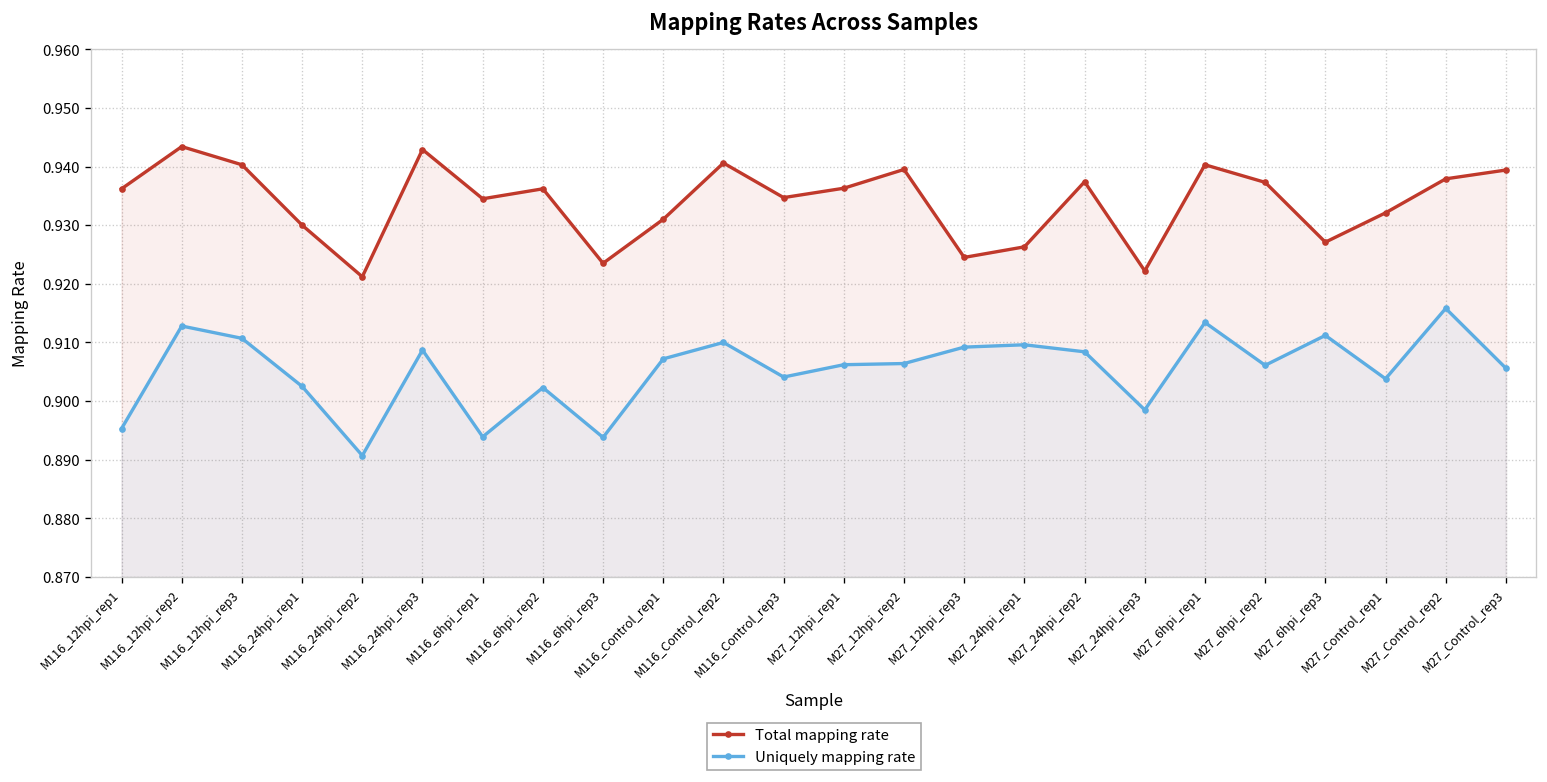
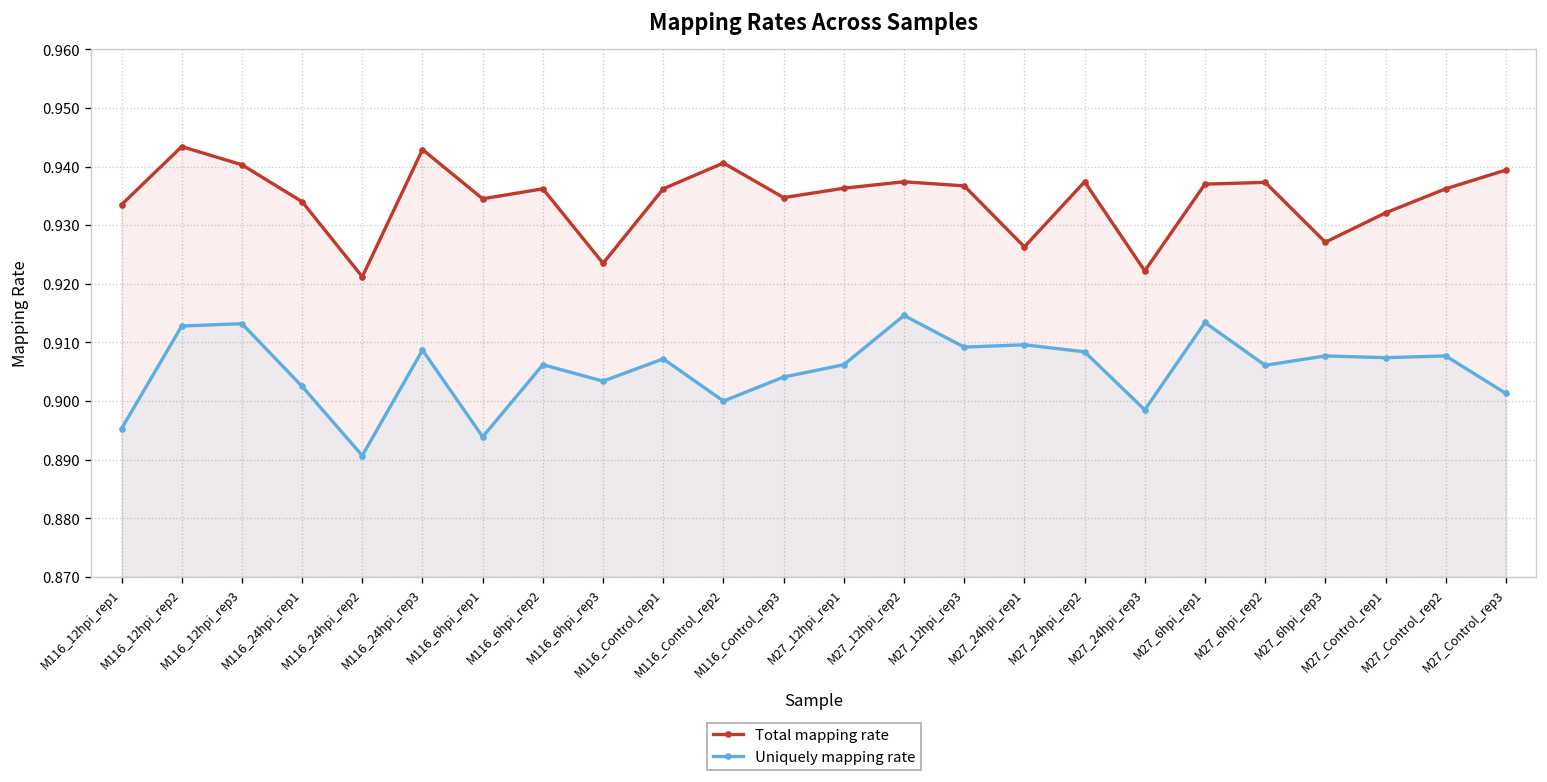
  {
    "Total mapping rate": {
-     "M116_12hpi_rep1": 0.936,
+     "M116_12hpi_rep1": 0.934,
      "M116_12hpi_rep2": 0.943,
      "M116_12hpi_rep3": 0.940,
-     "M116_24hpi_rep1": 0.930,
+     "M116_24hpi_rep1": 0.934,
      "M116_24hpi_rep2": 0.921,
      "M116_24hpi_rep3": 0.943,
      "M116_6hpi_rep1": 0.935,
      "M116_6hpi_rep2": 0.936,
      "M116_6hpi_rep3": 0.924,
-     "M116_Control_rep1": 0.931,
+     "M116_Control_rep1": 0.936,
      "M116_Control_rep2": 0.941,
      "M116_Control_rep3": 0.935,
      "M27_12hpi_rep1": 0.936,
-     "M27_12hpi_rep2": 0.940,
-     "M27_12hpi_rep3": 0.925,
+     "M27_12hpi_rep2": 0.937,
+     "M27_12hpi_rep3": 0.937,
      "M27_24hpi_rep1": 0.926,
      "M27_24hpi_rep2": 0.937,
      "M27_24hpi_rep3": 0.922,
-     "M27_6hpi_rep1": 0.940,
+     "M27_6hpi_rep1": 0.937,
      "M27_6hpi_rep2": 0.937,
      "M27_6hpi_rep3": 0.927,
      "M27_Control_rep1": 0.932,
-     "M27_Control_rep2": 0.938,
+     "M27_Control_rep2": 0.936,
      "M27_Control_rep3": 0.939
    },
    "Uniquely mapping rate": {
      "M116_12hpi_rep1": 0.895,
      "M116_12hpi_rep2": 0.913,
-     "M116_12hpi_rep3": 0.911,
+     "M116_12hpi_rep3": 0.913,
      "M116_24hpi_rep1": 0.903,
      "M116_24hpi_rep2": 0.891,
      "M116_24hpi_rep3": 0.909,
      "M116_6hpi_rep1": 0.894,
-     "M116_6hpi_rep2": 0.902,
-     "M116_6hpi_rep3": 0.894,
+     "M116_6hpi_rep2": 0.906,
+     "M116_6hpi_rep3": 0.903,
      "M116_Control_rep1": 0.907,
-     "M116_Control_rep2": 0.91,
+     "M116_Control_rep2": 0.90,
      "M116_Control_rep3": 0.904,
      "M27_12hpi_rep1": 0.906,
-     "M27_12hpi_rep2": 0.906,
+     "M27_12hpi_rep2": 0.915,
      "M27_12hpi_rep3": 0.909,
      "M27_24hpi_rep1": 0.910,
      "M27_24hpi_rep2": 0.908,
      "M27_24hpi_rep3": 0.899,
      "M27_6hpi_rep1": 0.913,
      "M27_6hpi_rep2": 0.906,
-     "M27_6hpi_rep3": 0.911,
-     "M27_Control_rep1": 0.904,
-     "M27_Control_rep2": 0.916,
-     "M27_Control_rep3": 0.906
+     "M27_6hpi_rep3": 0.908,
+     "M27_Control_rep1": 0.907,
+     "M27_Control_rep2": 0.908,
+     "M27_Control_rep3": 0.901
    }
  }
